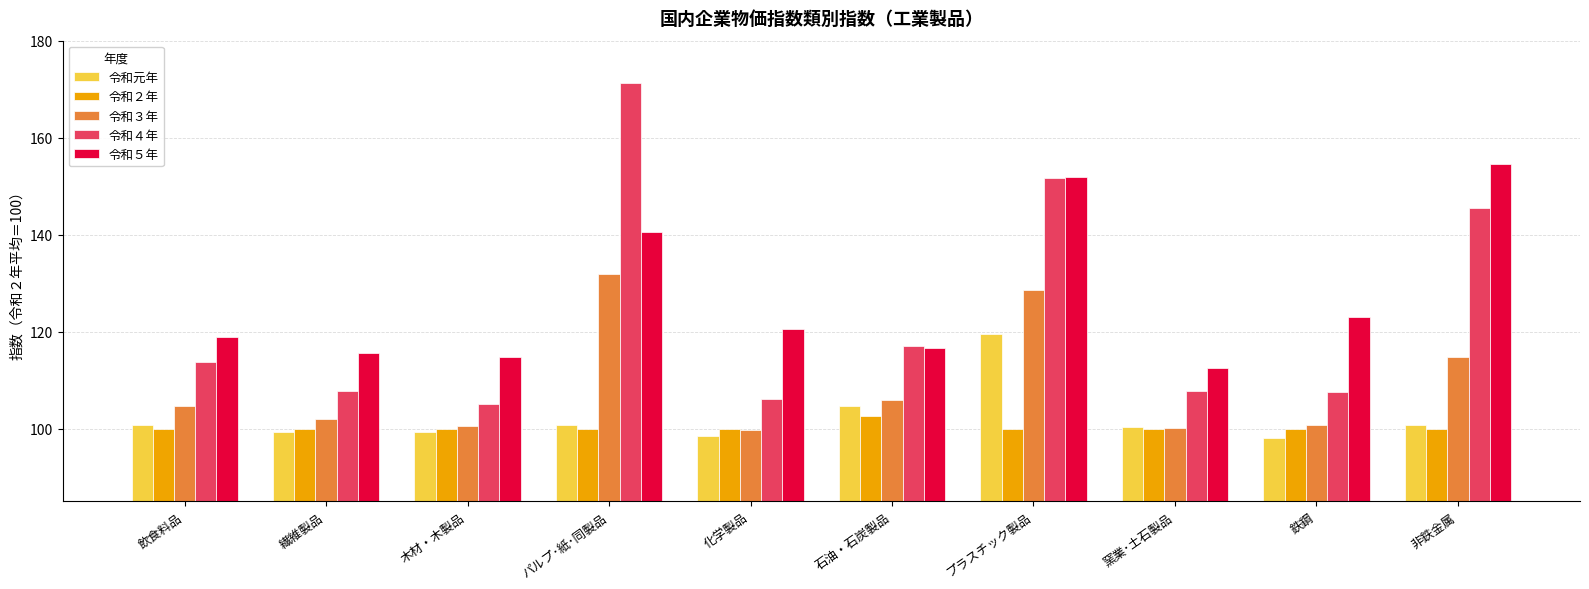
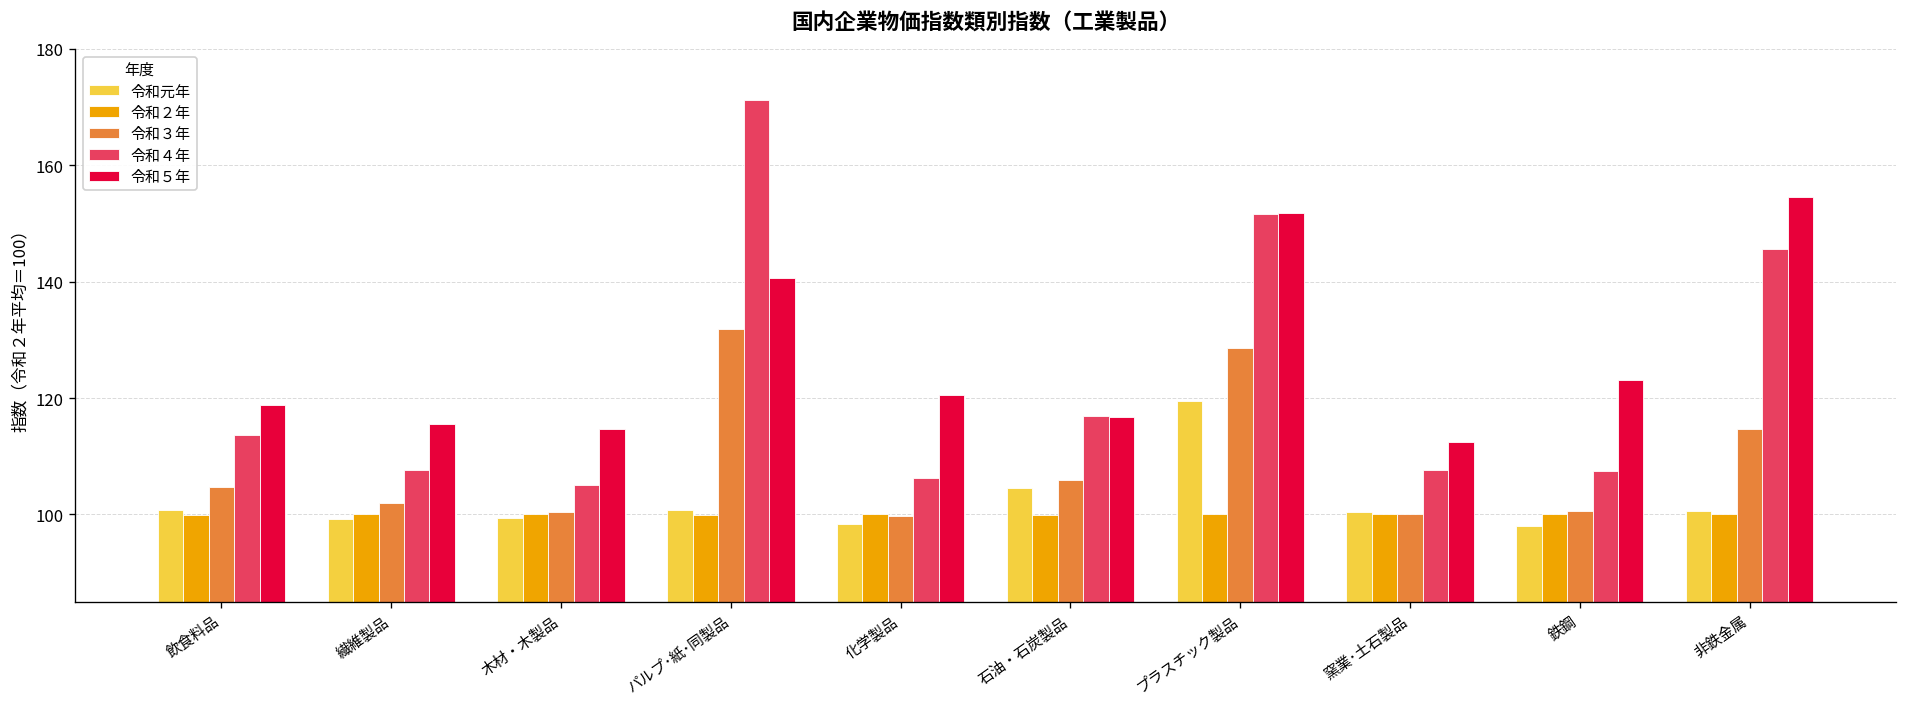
  {
    "令和元年": {
      "飲食料品": 101,
      "繊維製品": 99,
      "木材・木製品": 99,
      "パルプ･紙･同製品": 101,
      "化学製品": 98,
      "石油・石炭製品": 105,
      "プラスチック製品": 119,
      "窯業･土石製品": 100,
      "鉄鋼": 98,
      "非鉄金属": 101
    },
    "令和２年": {
      "飲食料品": 100,
      "繊維製品": 100,
      "木材・木製品": 100,
      "パルプ･紙･同製品": 100,
      "化学製品": 100,
-     "石油・石炭製品": 103,
+     "石油・石炭製品": 100,
      "プラスチック製品": 100,
      "窯業･土石製品": 100,
      "鉄鋼": 100,
      "非鉄金属": 100
    },
    "令和３年": {
      "飲食料品": 105,
      "繊維製品": 102,
      "木材・木製品": 100,
      "パルプ･紙･同製品": 132,
      "化学製品": 100,
      "石油・石炭製品": 106,
      "プラスチック製品": 129,
      "窯業･土石製品": 100,
      "鉄鋼": 101,
      "非鉄金属": 115
    },
    "令和４年": {
      "飲食料品": 114,
      "繊維製品": 108,
      "木材・木製品": 105,
      "パルプ･紙･同製品": 171,
      "化学製品": 106,
      "石油・石炭製品": 117,
      "プラスチック製品": 152,
      "窯業･土石製品": 108,
      "鉄鋼": 107,
      "非鉄金属": 146
    },
    "令和５年": {
      "飲食料品": 119,
      "繊維製品": 116,
      "木材・木製品": 115,
      "パルプ･紙･同製品": 141,
      "化学製品": 121,
      "石油・石炭製品": 117,
      "プラスチック製品": 152,
      "窯業･土石製品": 112,
      "鉄鋼": 123,
      "非鉄金属": 155
    }
  }
